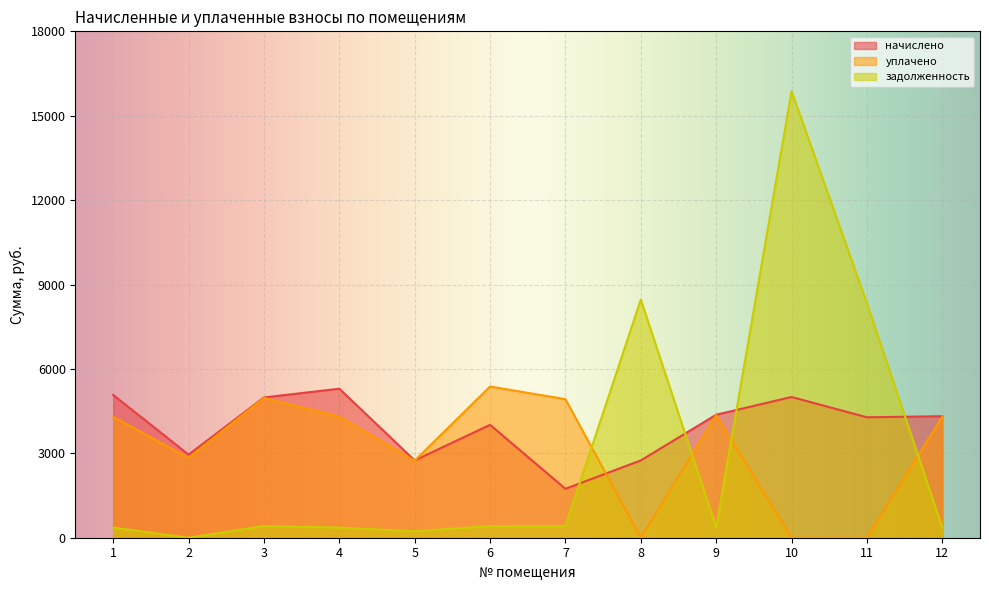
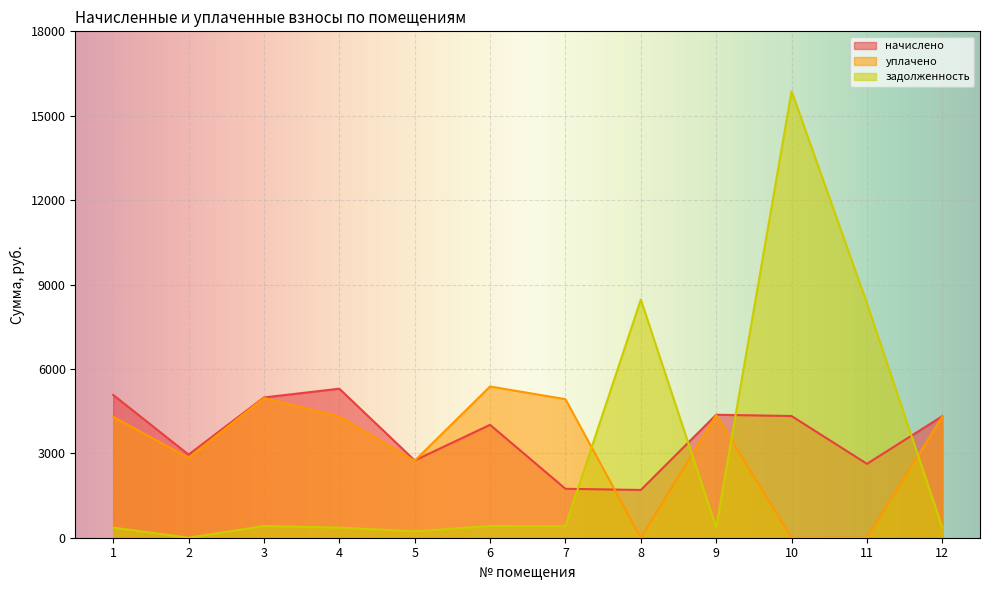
  {
    "начислено": {
      "1": 5100,
      "2": 3000,
      "4": 5300,
      "6": 4000,
      "7": 1700,
-     "8": 2700,
-     "10": 5000,
-     "11": 4300
+     "8": 1700,
+     "10": 4300,
+     "11": 2600
    }
  }
